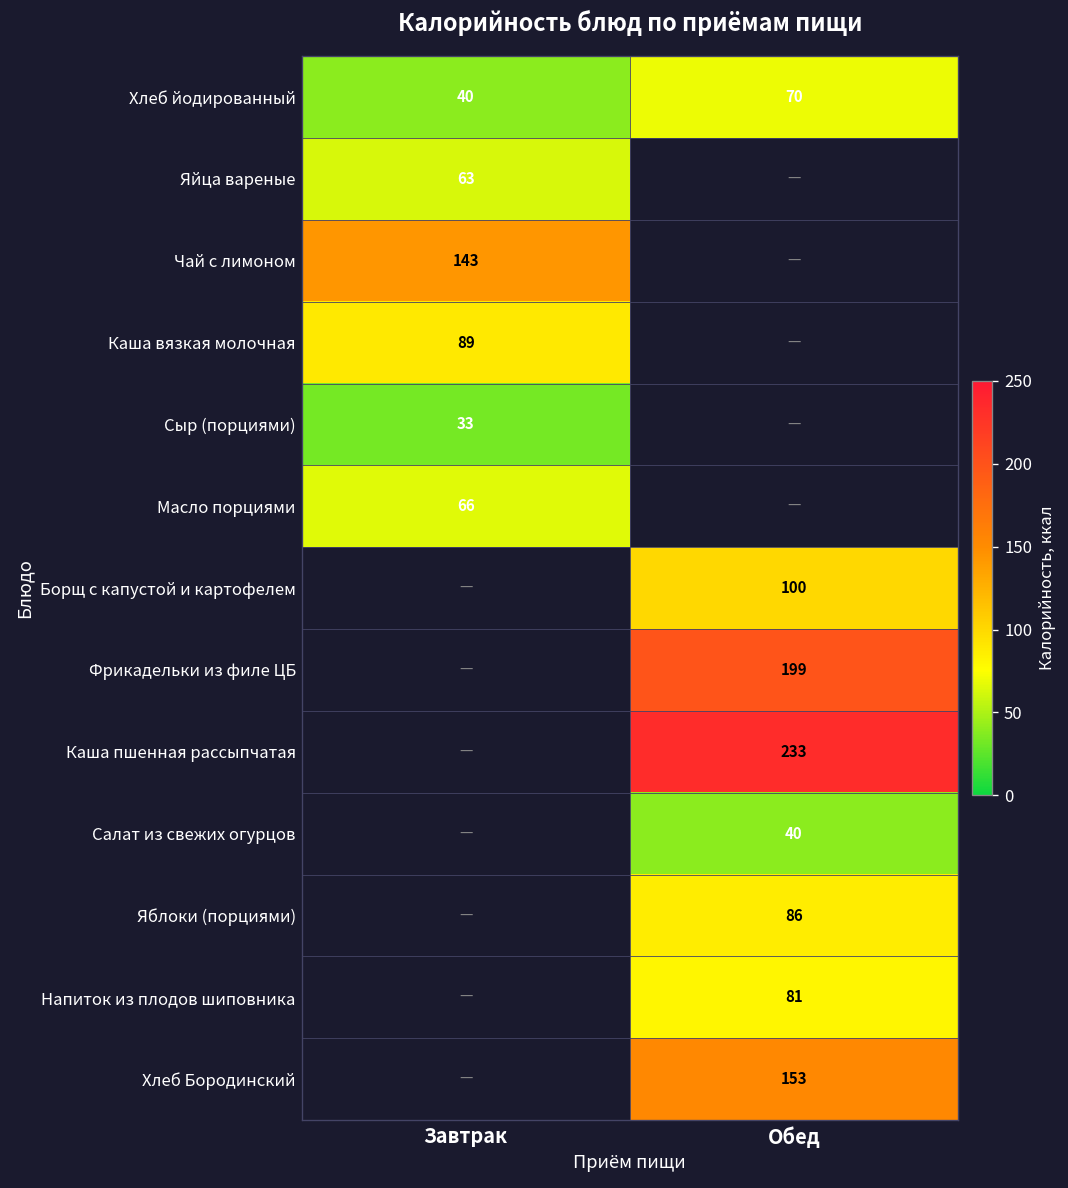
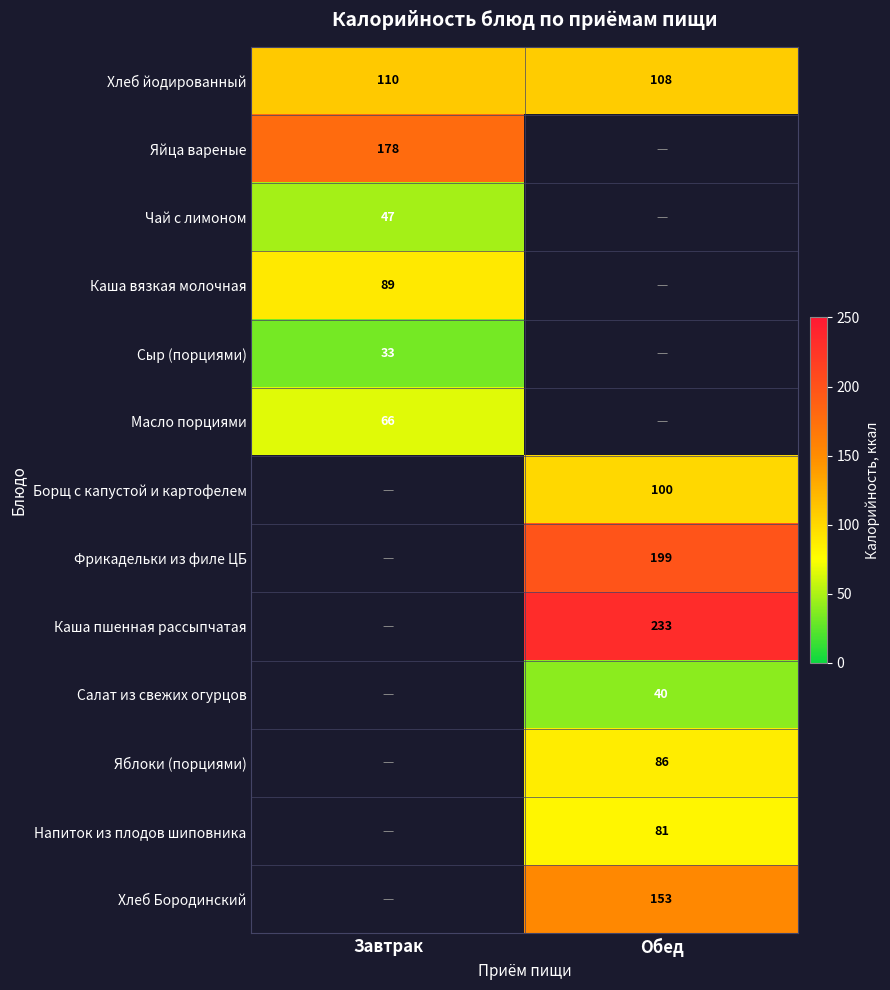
  {
    "Хлеб йодированный": {
-     "Завтрак": 40,
-     "Обед": 70
+     "Завтрак": 110,
+     "Обед": 108
    },
    "Яйца вареные": {
-     "Завтрак": 63
+     "Завтрак": 178
    },
    "Чай с лимоном": {
-     "Завтрак": 143
+     "Завтрак": 47
    },
    "Каша вязкая молочная": {
      "Завтрак": 89
    },
    "Сыр (порциями)": {
      "Завтрак": 33
    },
    "Масло порциями": {
      "Завтрак": 66
    },
    "Борщ с капустой и картофелем": {
      "Обед": 100
    },
    "Фрикадельки из филе ЦБ": {
      "Обед": 199
    },
    "Каша пшенная рассыпчатая": {
      "Обед": 233
    },
    "Салат из свежих огурцов": {
      "Обед": 40
    },
    "Яблоки (порциями)": {
      "Обед": 86
    },
    "Напиток из плодов шиповника": {
      "Обед": 81
    },
    "Хлеб Бородинский": {
      "Обед": 153
    }
  }
